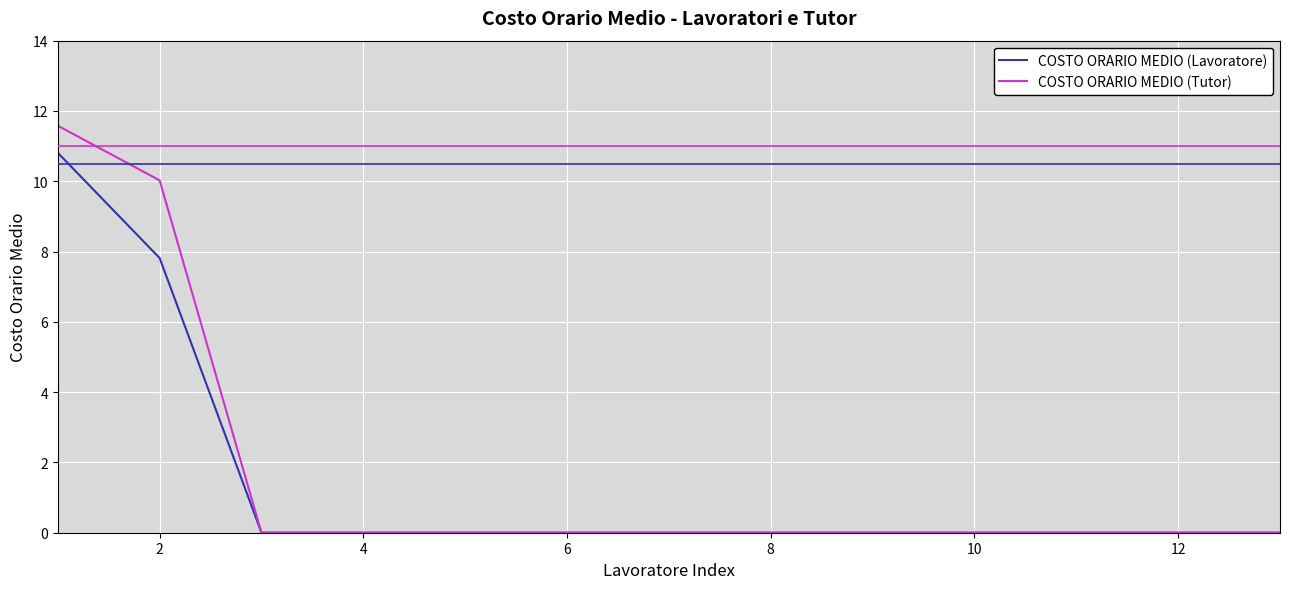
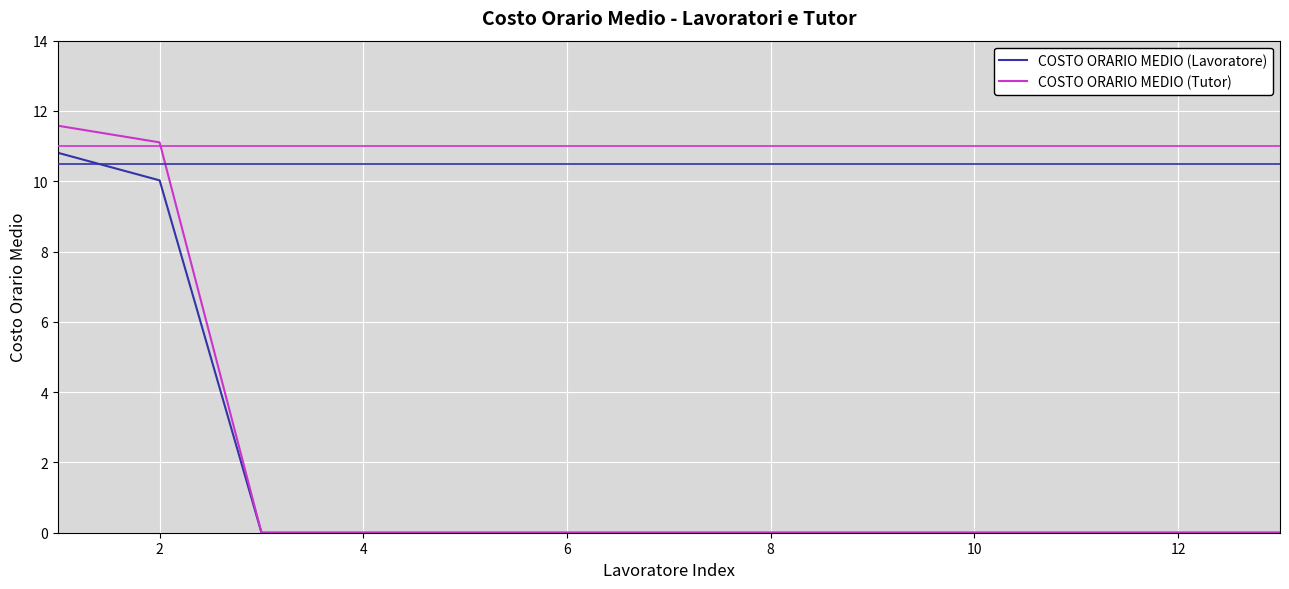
  {
    "COSTO ORARIO MEDIO (Lavoratore)": {
-     "2": 7.8
+     "2": 10.0
    },
    "COSTO ORARIO MEDIO (Tutor)": {
-     "2": 10.0
+     "2": 11.1
    }
  }
